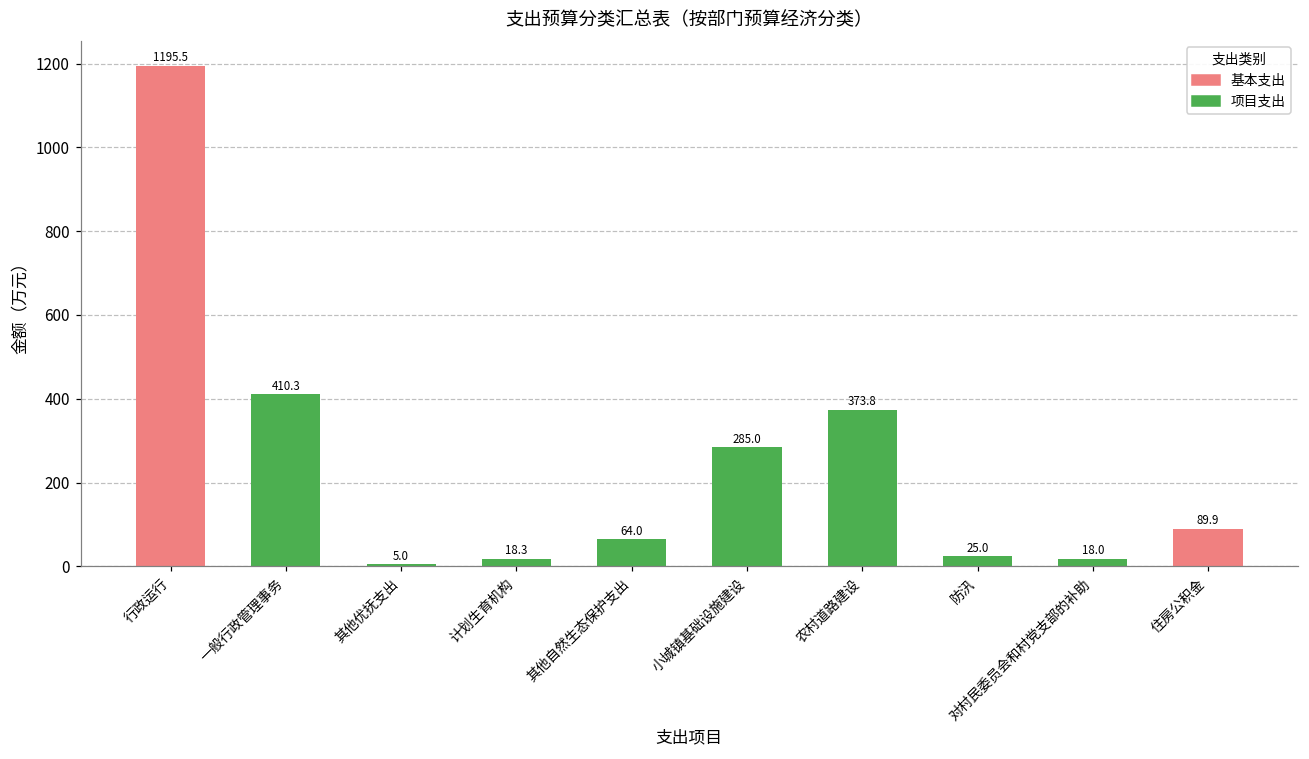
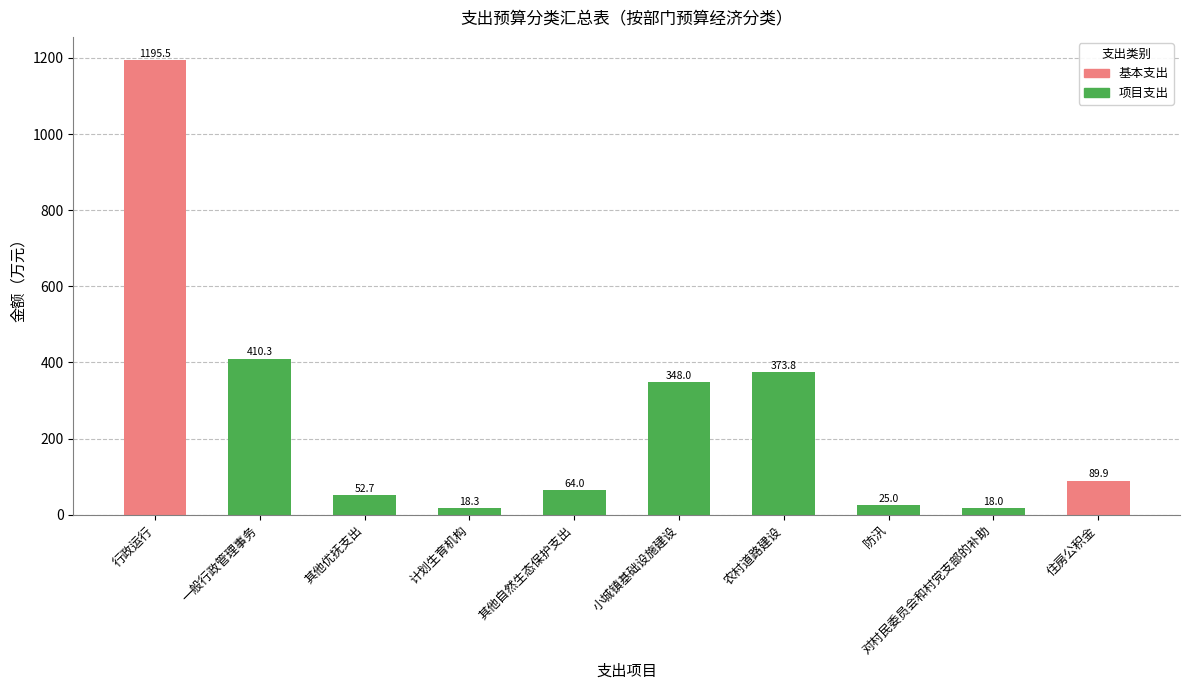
  {
    "行政运行": 1195.5,
    "一般行政管理事务": 410.3,
-   "其他优抚支出": 5.0,
+   "其他优抚支出": 52.7,
    "计划生育机构": 18.3,
    "其他自然生态保护支出": 64.0,
-   "小城镇基础设施建设": 285.0,
+   "小城镇基础设施建设": 348.0,
    "农村道路建设": 373.8,
    "防汛": 25.0,
    "对村民委员会和村党支部的补助": 18.0,
    "住房公积金": 89.9
  }
